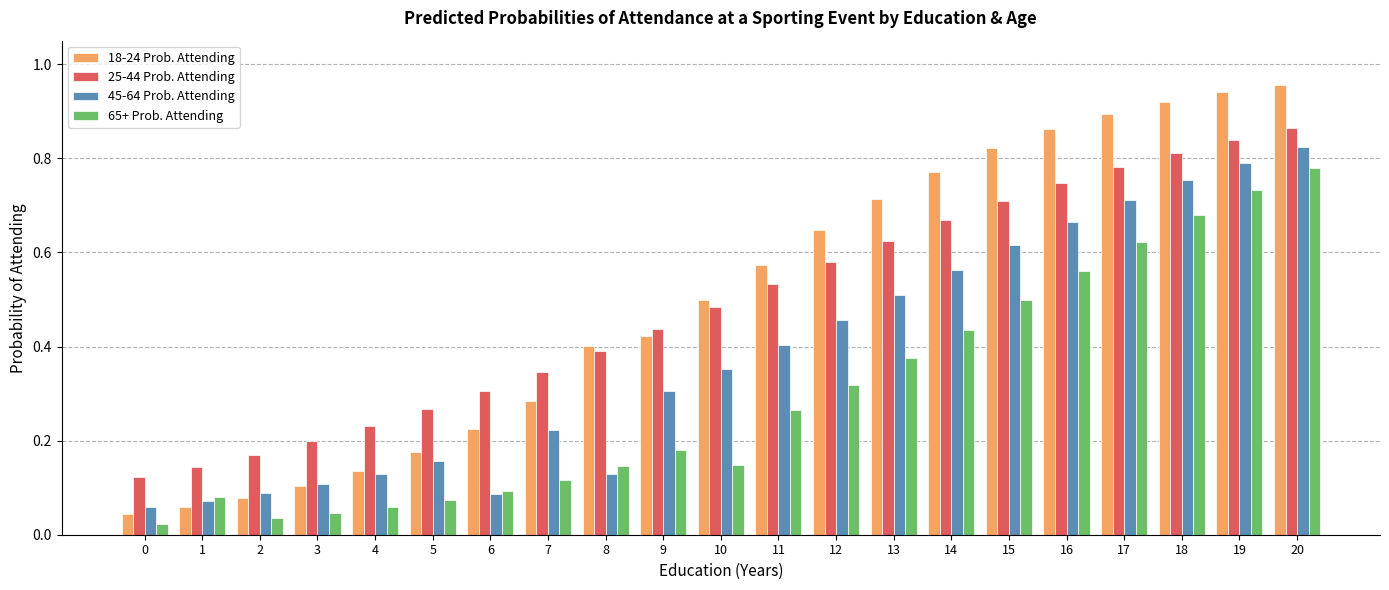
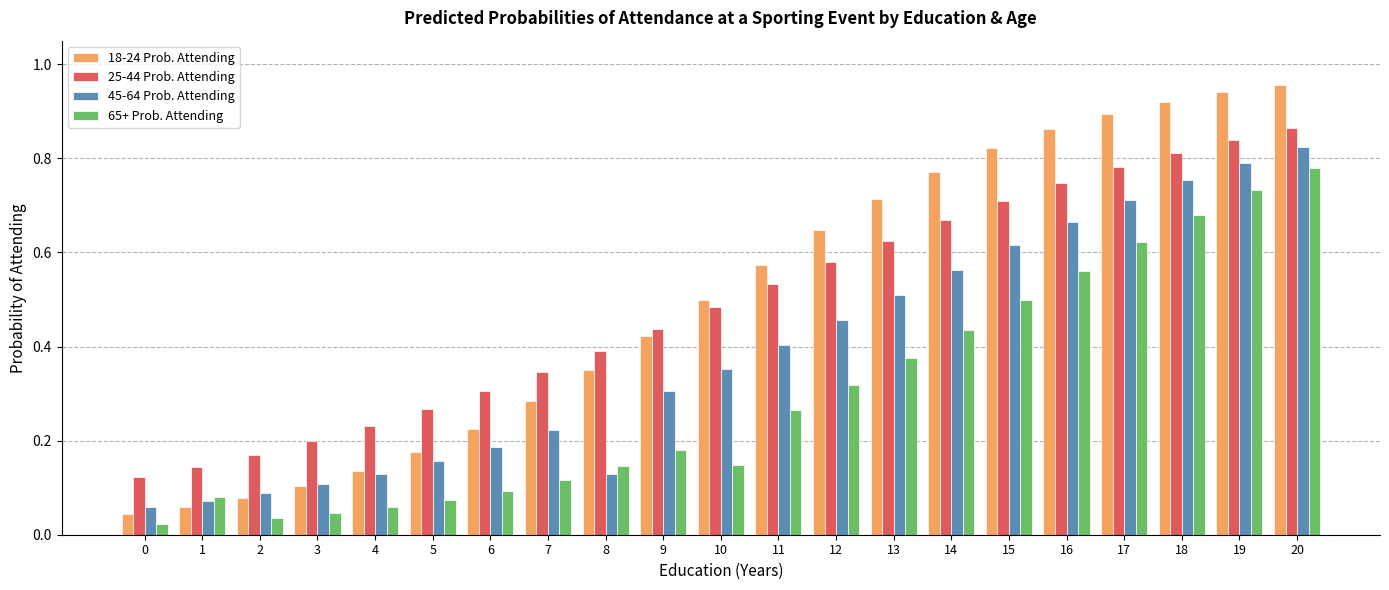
  {
    "18-24 Prob. Attending": {
      "0": 0.04,
      "1": 0.06,
      "2": 0.08,
      "3": 0.10,
      "4": 0.14,
      "5": 0.18,
      "6": 0.23,
      "7": 0.28,
-     "8": 0.40,
+     "8": 0.35,
      "9": 0.42,
      "10": 0.50,
      "11": 0.57,
      "12": 0.65,
      "13": 0.71,
      "14": 0.77,
      "15": 0.82,
      "16": 0.86,
      "17": 0.89,
      "18": 0.92,
      "19": 0.94,
      "20": 0.96
    },
    "25-44 Prob. Attending": {
      "0": 0.12,
      "1": 0.14,
      "2": 0.17,
      "3": 0.20,
      "4": 0.23,
      "5": 0.27,
      "6": 0.31,
      "7": 0.35,
      "8": 0.39,
      "9": 0.44,
      "10": 0.48,
      "11": 0.53,
      "12": 0.58,
      "13": 0.63,
      "14": 0.67,
      "15": 0.71,
      "16": 0.75,
      "17": 0.78,
      "18": 0.81,
      "19": 0.84,
      "20": 0.86
    },
    "45-64 Prob. Attending": {
      "0": 0.06,
      "1": 0.07,
      "2": 0.09,
      "3": 0.11,
      "4": 0.13,
      "5": 0.16,
-     "6": 0.09,
+     "6": 0.19,
      "7": 0.22,
      "8": 0.13,
      "9": 0.30,
      "10": 0.35,
      "11": 0.40,
      "12": 0.46,
      "13": 0.51,
      "14": 0.56,
      "15": 0.62,
      "16": 0.66,
      "17": 0.71,
      "18": 0.75,
      "19": 0.79,
      "20": 0.82
    },
    "65+ Prob. Attending": {
      "0": 0.02,
      "1": 0.08,
      "2": 0.04,
      "3": 0.05,
      "4": 0.06,
      "5": 0.07,
      "6": 0.09,
      "7": 0.12,
      "8": 0.15,
      "9": 0.18,
      "10": 0.15,
      "11": 0.27,
      "12": 0.32,
      "13": 0.38,
      "14": 0.44,
      "15": 0.50,
      "16": 0.56,
      "17": 0.62,
      "18": 0.68,
      "19": 0.73,
      "20": 0.78
    }
  }
